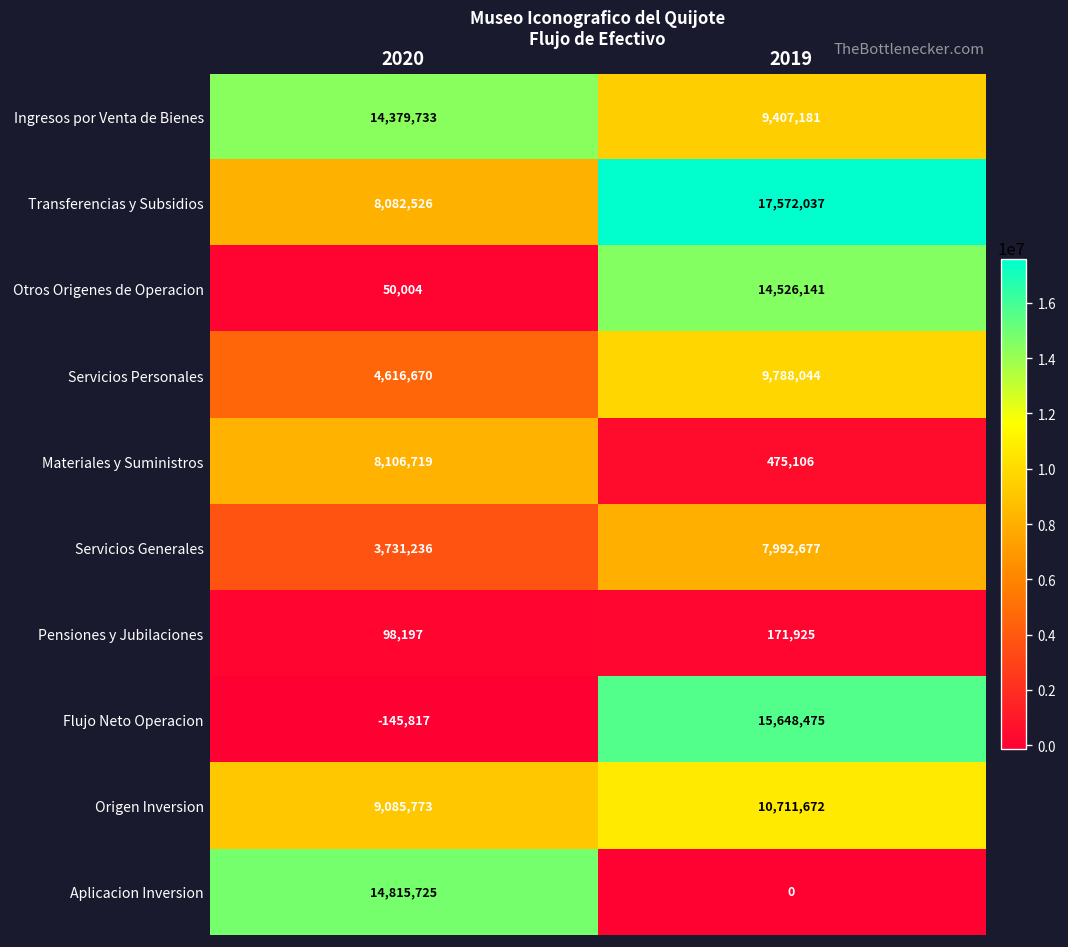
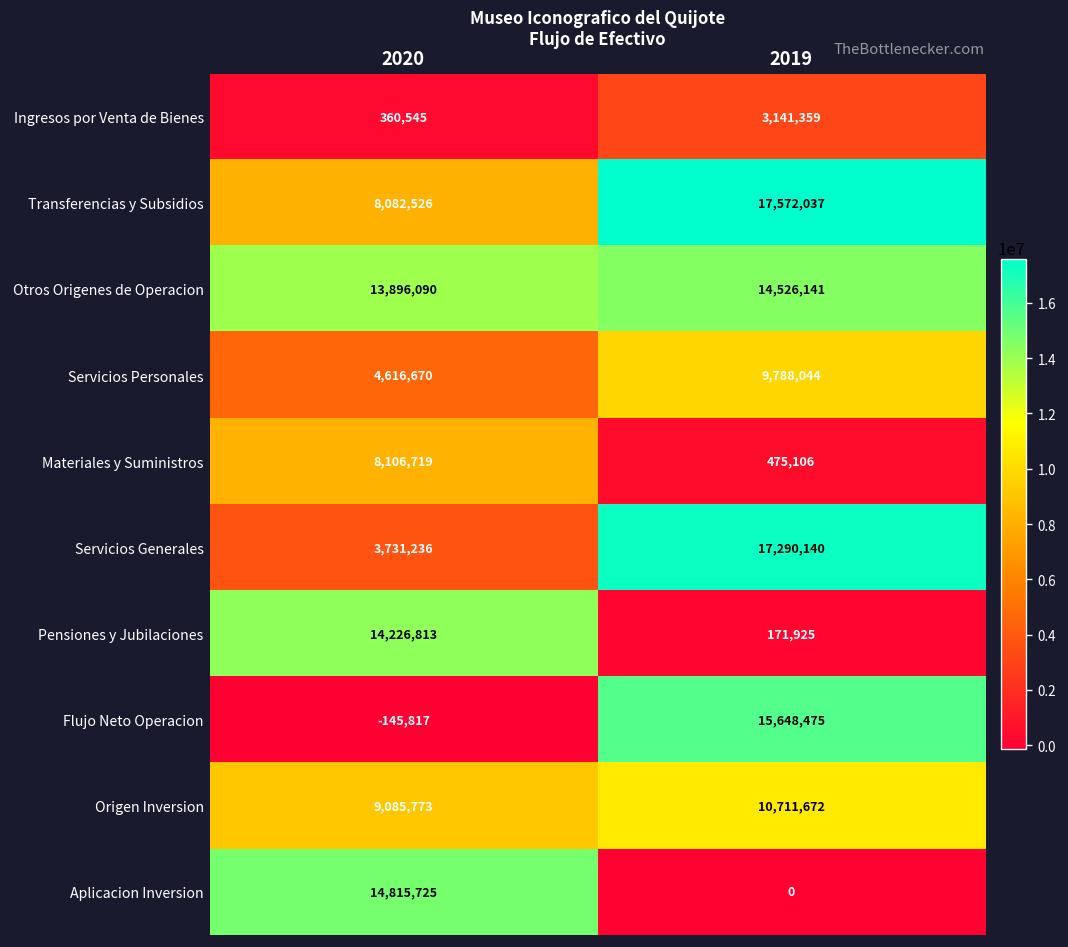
  {
    "Ingresos por Venta de Bienes": {
-     "2020": "14,379,733",
-     "2019": "9,407,181"
+     "2020": "360,545",
+     "2019": "3,141,359"
    },
    "Transferencias y Subsidios": {
      "2020": "8,082,526",
      "2019": "17,572,037"
    },
    "Otros Origenes de Operacion": {
-     "2020": "50,004",
+     "2020": "13,896,090",
      "2019": "14,526,141"
    },
    "Servicios Personales": {
      "2020": "4,616,670",
      "2019": "9,788,044"
    },
    "Materiales y Suministros": {
      "2020": "8,106,719",
      "2019": "475,106"
    },
    "Servicios Generales": {
      "2020": "3,731,236",
-     "2019": "7,992,677"
+     "2019": "17,290,140"
    },
    "Pensiones y Jubilaciones": {
-     "2020": "98,197",
+     "2020": "14,226,813",
      "2019": "171,925"
    },
    "Flujo Neto Operacion": {
      "2020": "-145,817",
      "2019": "15,648,475"
    },
    "Origen Inversion": {
      "2020": "9,085,773",
      "2019": "10,711,672"
    },
    "Aplicacion Inversion": {
      "2020": "14,815,725",
      "2019": "0"
    }
  }
